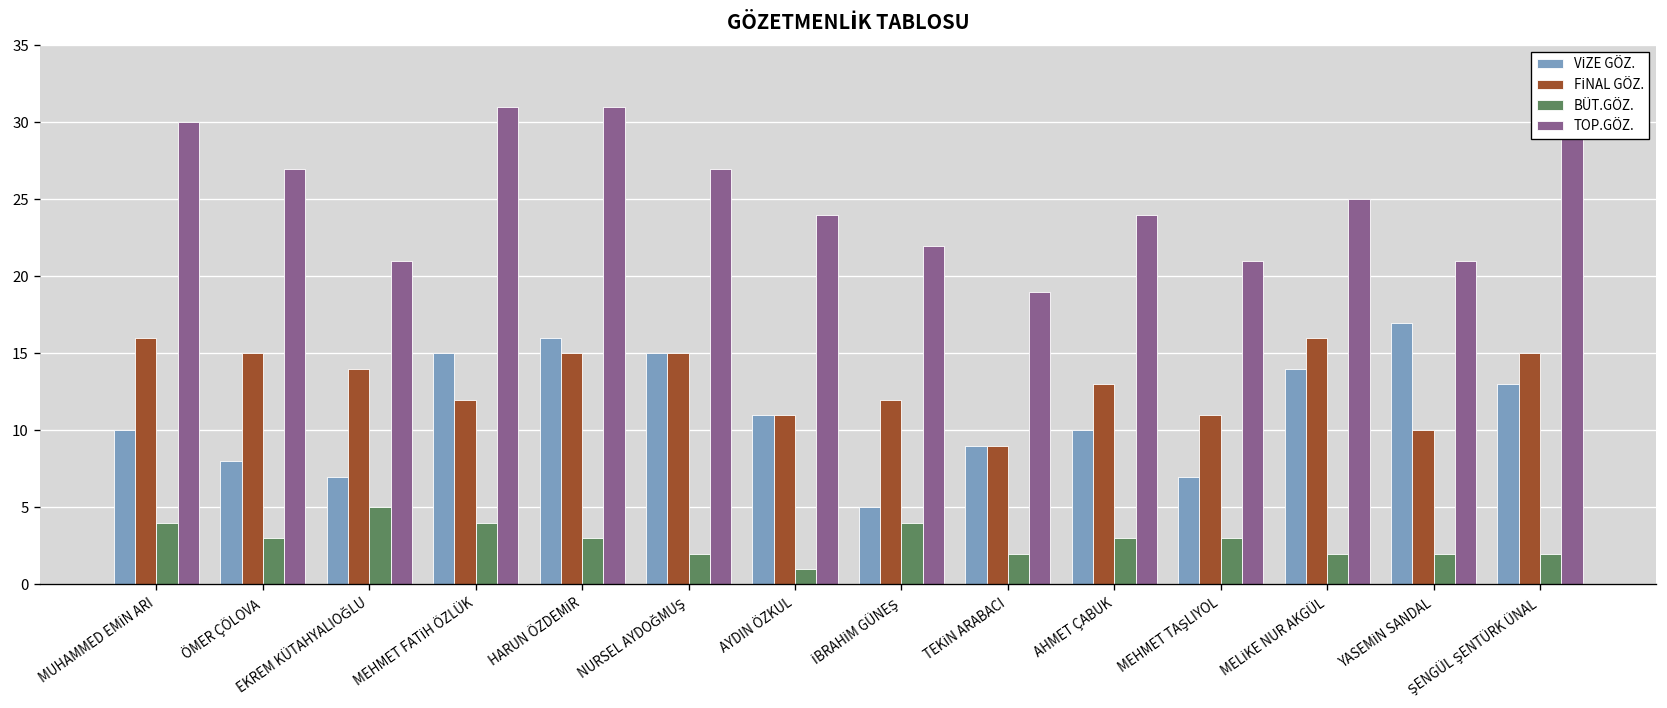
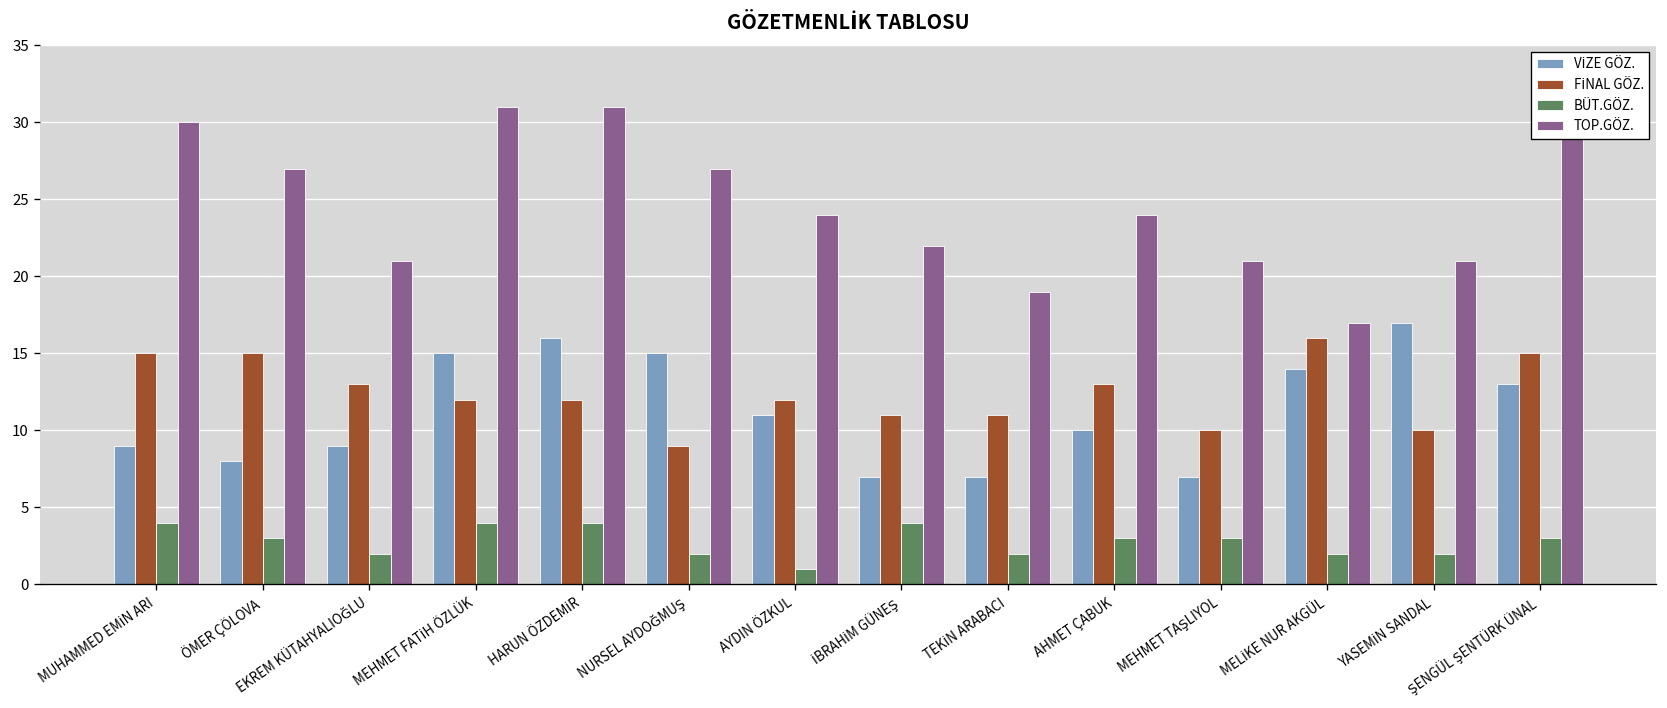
  {
    "VİZE GÖZ.": {
-     "MUHAMMED EMİN ARI": 10,
+     "MUHAMMED EMİN ARI": 9,
      "ÖMER ÇÖLOVA": 8,
-     "EKREM KÜTAHYALIOĞLU": 7,
+     "EKREM KÜTAHYALIOĞLU": 9,
      "MEHMET FATİH ÖZLÜK": 15,
      "HARUN ÖZDEMİR": 16,
      "NURSEL AYDOĞMUŞ": 15,
      "AYDIN ÖZKUL": 11,
-     "İBRAHİM GÜNEŞ": 5,
-     "TEKİN ARABACI": 9,
+     "İBRAHİM GÜNEŞ": 7,
+     "TEKİN ARABACI": 7,
      "AHMET ÇABUK": 10,
      "MEHMET TAŞLIYOL": 7,
      "MELİKE NUR AKGÜL": 14,
      "YASEMİN SANDAL": 17,
      "ŞENGÜL ŞENTÜRK ÜNAL": 13
    },
    "FİNAL GÖZ.": {
-     "MUHAMMED EMİN ARI": 16,
+     "MUHAMMED EMİN ARI": 15,
      "ÖMER ÇÖLOVA": 15,
-     "EKREM KÜTAHYALIOĞLU": 14,
+     "EKREM KÜTAHYALIOĞLU": 13,
      "MEHMET FATİH ÖZLÜK": 12,
-     "HARUN ÖZDEMİR": 15,
-     "NURSEL AYDOĞMUŞ": 15,
-     "AYDIN ÖZKUL": 11,
-     "İBRAHİM GÜNEŞ": 12,
-     "TEKİN ARABACI": 9,
+     "HARUN ÖZDEMİR": 12,
+     "NURSEL AYDOĞMUŞ": 9,
+     "AYDIN ÖZKUL": 12,
+     "İBRAHİM GÜNEŞ": 11,
+     "TEKİN ARABACI": 11,
      "AHMET ÇABUK": 13,
-     "MEHMET TAŞLIYOL": 11,
+     "MEHMET TAŞLIYOL": 10,
      "MELİKE NUR AKGÜL": 16,
      "YASEMİN SANDAL": 10,
      "ŞENGÜL ŞENTÜRK ÜNAL": 15
    },
    "BÜT.GÖZ.": {
      "MUHAMMED EMİN ARI": 4,
      "ÖMER ÇÖLOVA": 3,
-     "EKREM KÜTAHYALIOĞLU": 5,
+     "EKREM KÜTAHYALIOĞLU": 2,
      "MEHMET FATİH ÖZLÜK": 4,
-     "HARUN ÖZDEMİR": 3,
+     "HARUN ÖZDEMİR": 4,
      "NURSEL AYDOĞMUŞ": 2,
      "AYDIN ÖZKUL": 1,
      "İBRAHİM GÜNEŞ": 4,
      "TEKİN ARABACI": 2,
      "AHMET ÇABUK": 3,
      "MEHMET TAŞLIYOL": 3,
      "MELİKE NUR AKGÜL": 2,
      "YASEMİN SANDAL": 2,
-     "ŞENGÜL ŞENTÜRK ÜNAL": 2
+     "ŞENGÜL ŞENTÜRK ÜNAL": 3
    },
    "TOP.GÖZ.": {
      "MUHAMMED EMİN ARI": 30,
      "ÖMER ÇÖLOVA": 27,
      "EKREM KÜTAHYALIOĞLU": 21,
      "MEHMET FATİH ÖZLÜK": 31,
      "HARUN ÖZDEMİR": 31,
      "NURSEL AYDOĞMUŞ": 27,
      "AYDIN ÖZKUL": 24,
      "İBRAHİM GÜNEŞ": 22,
      "TEKİN ARABACI": 19,
      "AHMET ÇABUK": 24,
      "MEHMET TAŞLIYOL": 21,
-     "MELİKE NUR AKGÜL": 25,
+     "MELİKE NUR AKGÜL": 17,
      "YASEMİN SANDAL": 21,
      "ŞENGÜL ŞENTÜRK ÜNAL": 29
    }
  }
